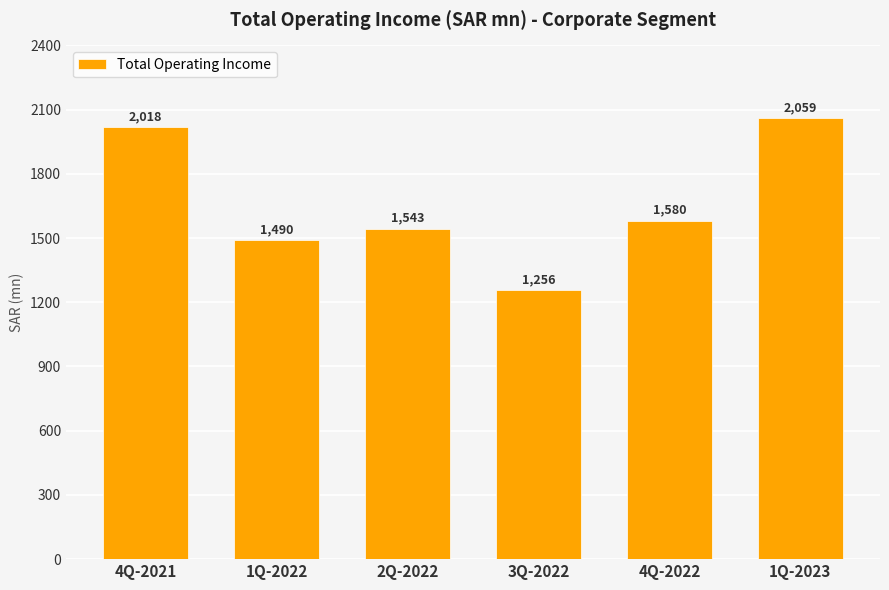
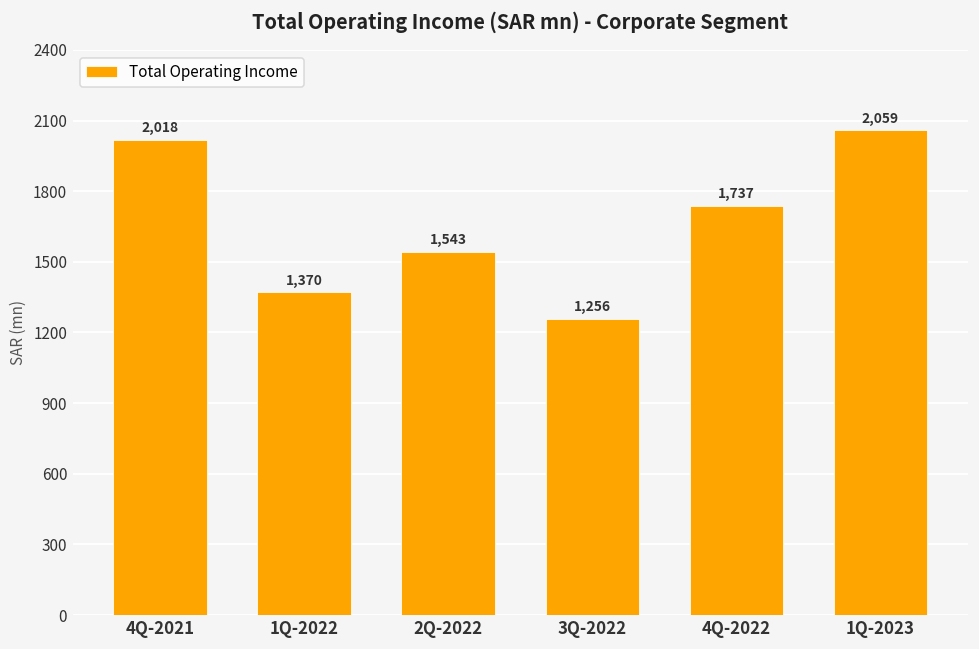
  {
    "4Q-2021": "2,018",
-   "1Q-2022": "1,490",
+   "1Q-2022": "1,370",
    "2Q-2022": "1,543",
    "3Q-2022": "1,256",
-   "4Q-2022": "1,580",
+   "4Q-2022": "1,737",
    "1Q-2023": "2,059"
  }
